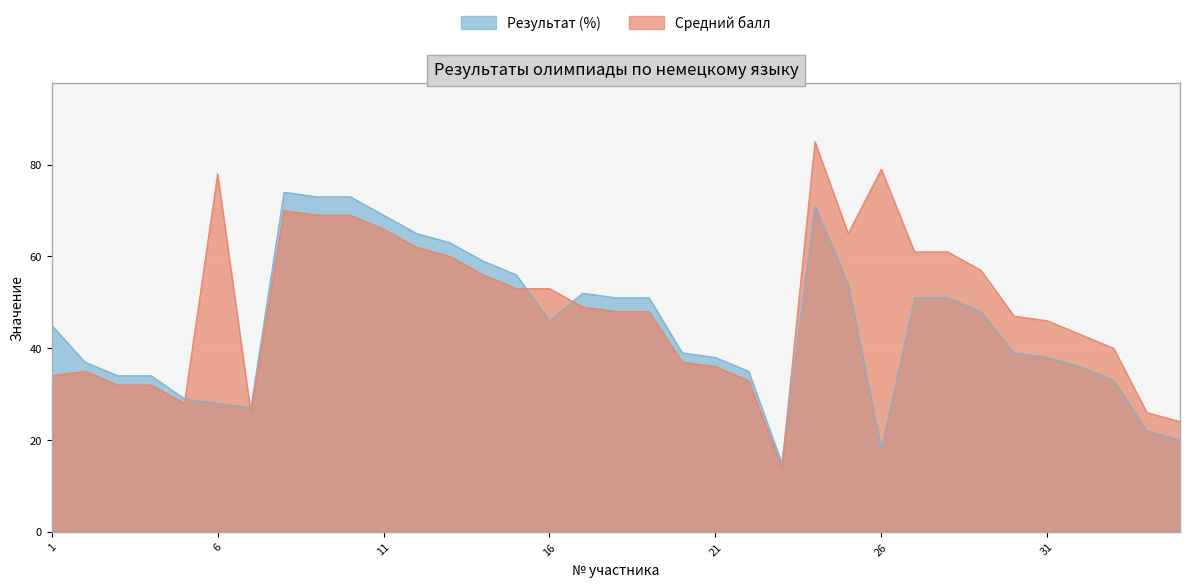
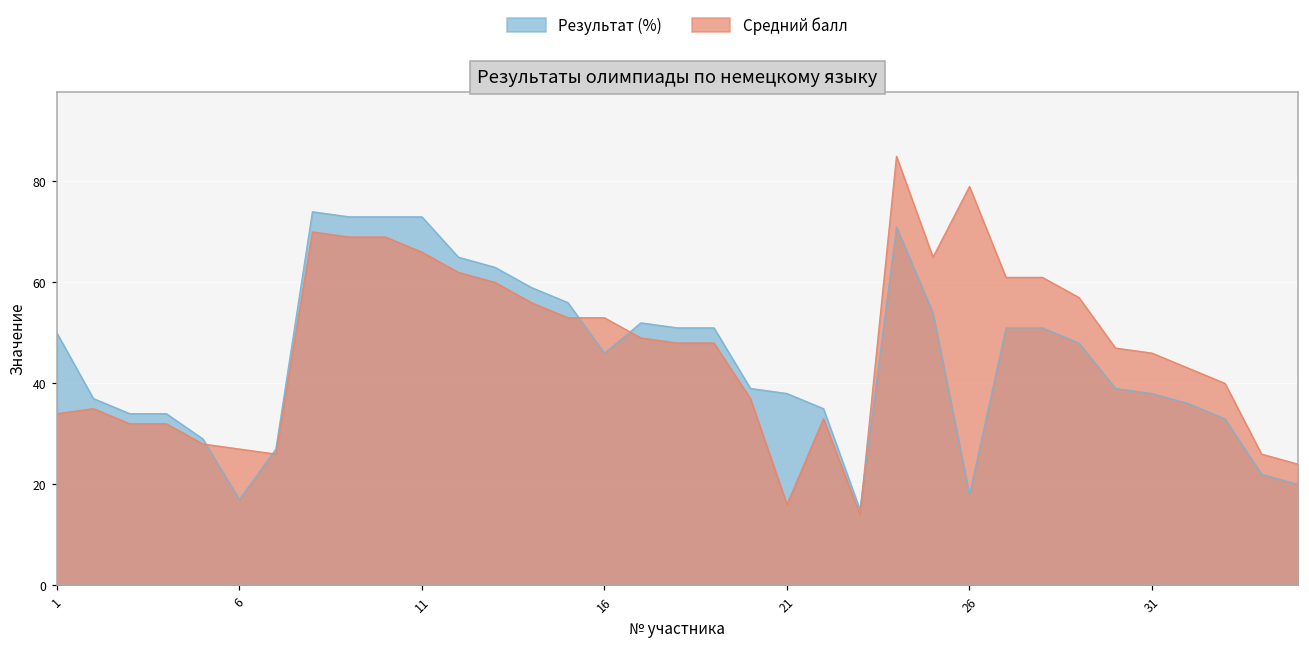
  {
    "Результат (%)": {
-     "1": 45,
-     "6": 28,
-     "11": 69,
+     "1": 50,
+     "6": 17,
+     "11": 73,
      "16": 46,
      "21": 38,
      "26": 18,
      "31": 38
    },
    "Средний балл": {
      "1": 34,
-     "6": 78,
+     "6": 27,
      "11": 66,
      "16": 53,
-     "21": 36,
+     "21": 16,
      "26": 79,
      "31": 46
    }
  }
